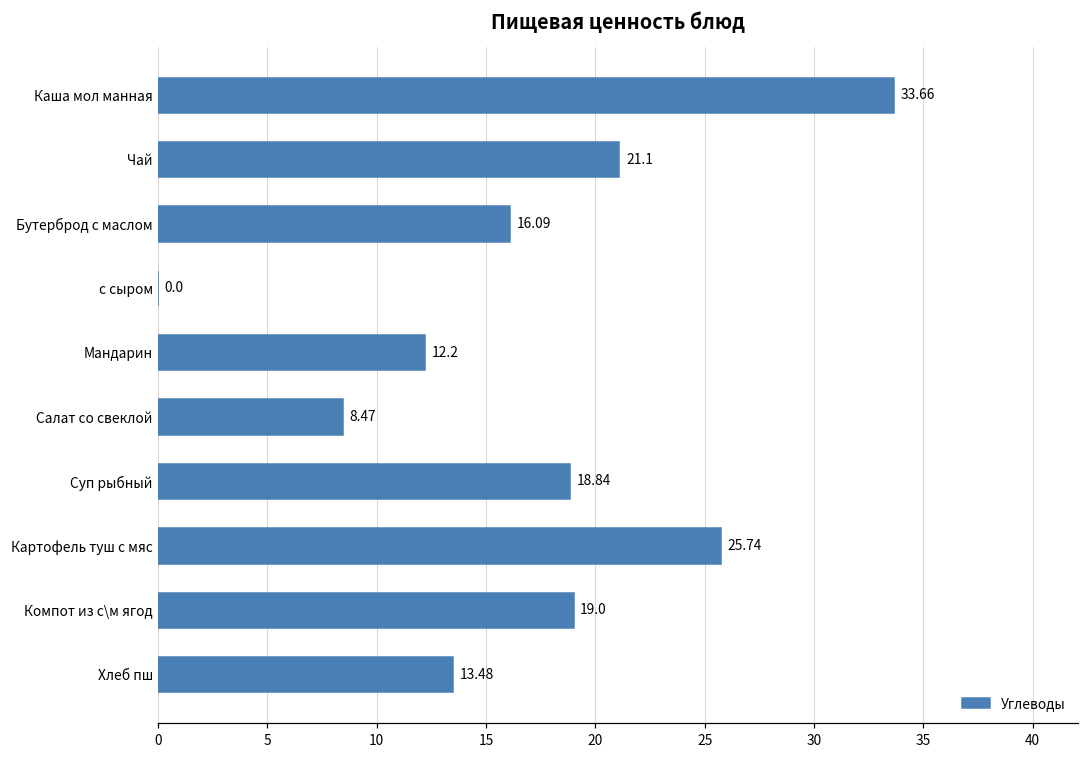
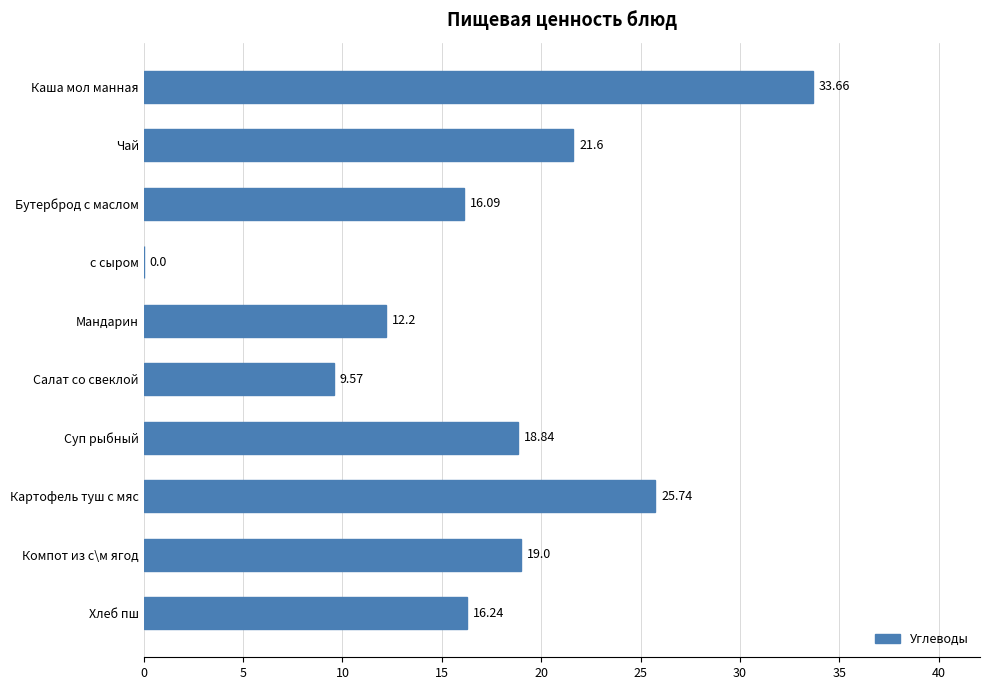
  {
    "Каша мол манная": 33.66,
-   "Чай": 21.1,
+   "Чай": 21.6,
    "Бутерброд с маслом": 16.09,
    "с сыром": 0.0,
    "Мандарин": 12.2,
-   "Салат со свеклой": 8.47,
+   "Салат со свеклой": 9.57,
    "Суп рыбный": 18.84,
    "Картофель туш с мяс": 25.74,
    "Компот из с\\м ягод": 19.0,
-   "Хлеб пш": 13.48
+   "Хлеб пш": 16.24
  }
